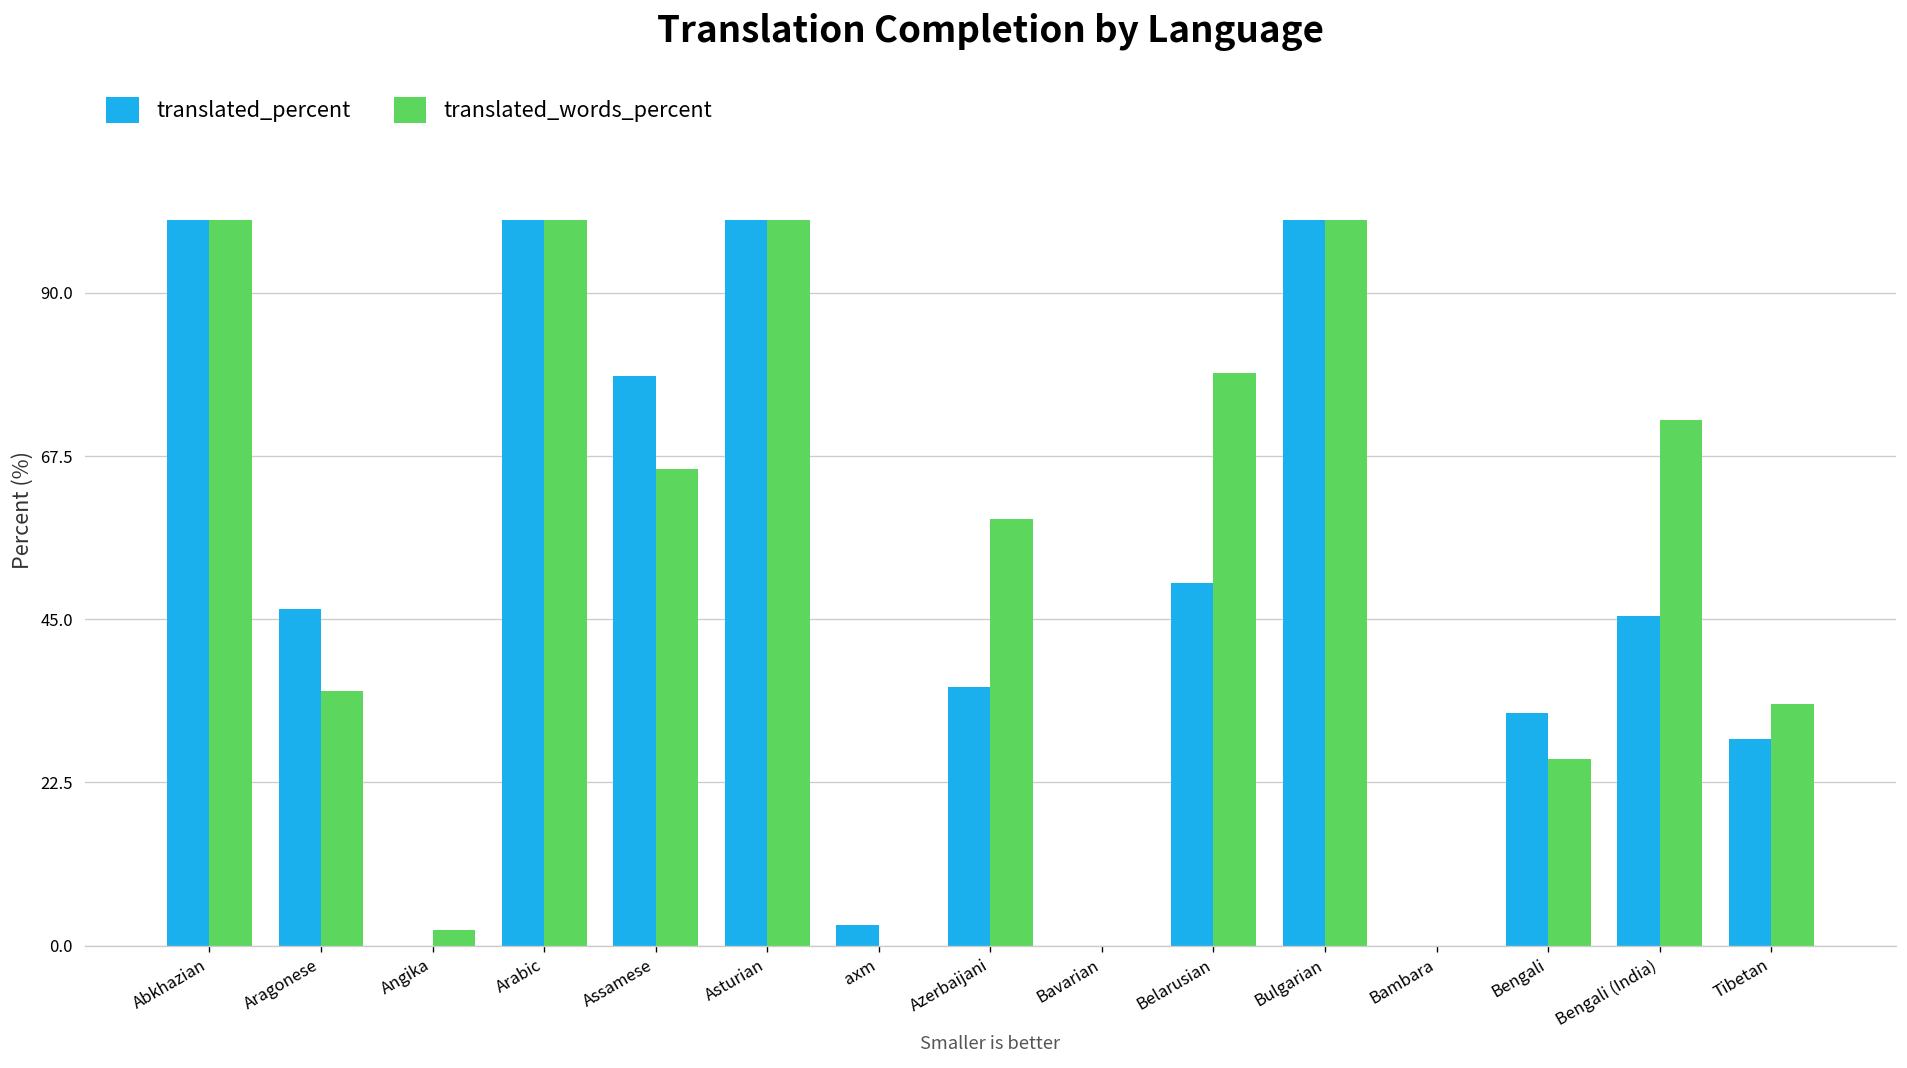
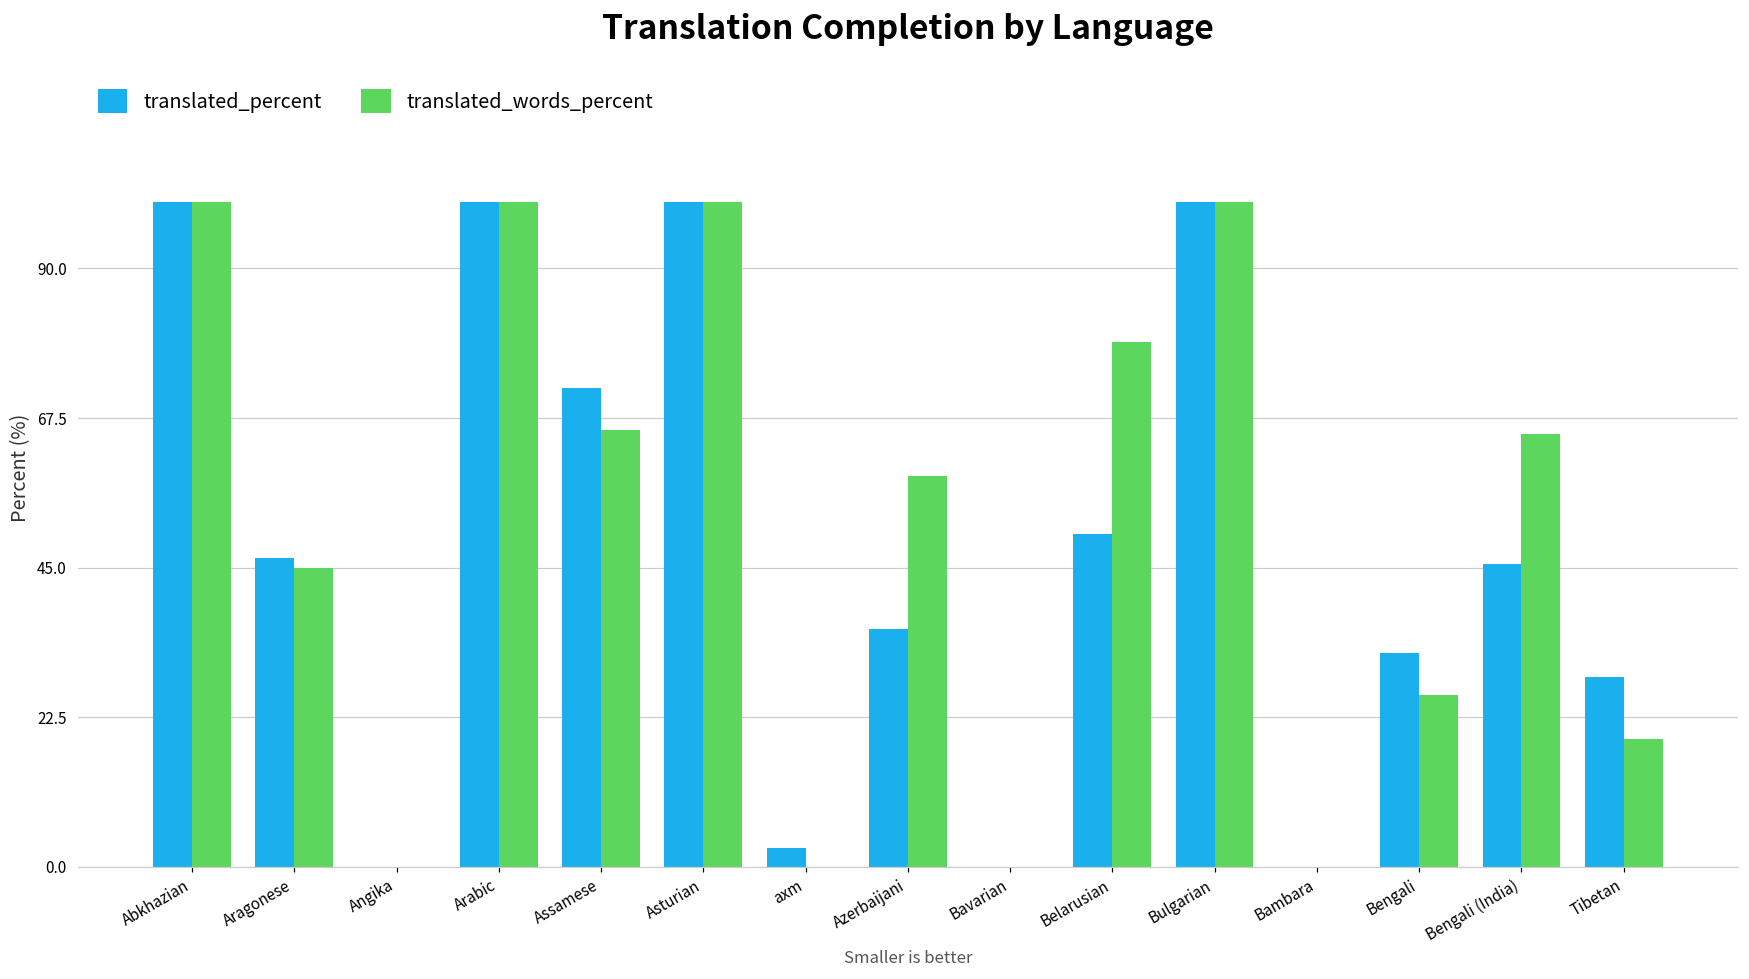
  {
    "translated_percent": {
      "Abkhazian": 100,
      "Aragonese": 46,
      "Angika": 0,
      "Arabic": 100,
-     "Assamese": 79,
+     "Assamese": 72,
      "Asturian": 100,
      "axm": 3,
      "Azerbaijani": 36,
      "Bavarian": 0,
      "Belarusian": 50,
      "Bulgarian": 100,
      "Bambara": 0,
      "Bengali": 32,
      "Bengali (India)": 46,
      "Tibetan": 29
    },
    "translated_words_percent": {
      "Abkhazian": 100,
-     "Aragonese": 35,
-     "Angika": 2,
+     "Aragonese": 45,
+     "Angika": 0,
      "Arabic": 100,
      "Assamese": 66,
      "Asturian": 100,
      "axm": 0,
      "Azerbaijani": 59,
      "Bavarian": 0,
      "Belarusian": 79,
      "Bulgarian": 100,
      "Bambara": 0,
      "Bengali": 26,
-     "Bengali (India)": 73,
-     "Tibetan": 33
+     "Bengali (India)": 65,
+     "Tibetan": 19
    }
  }
